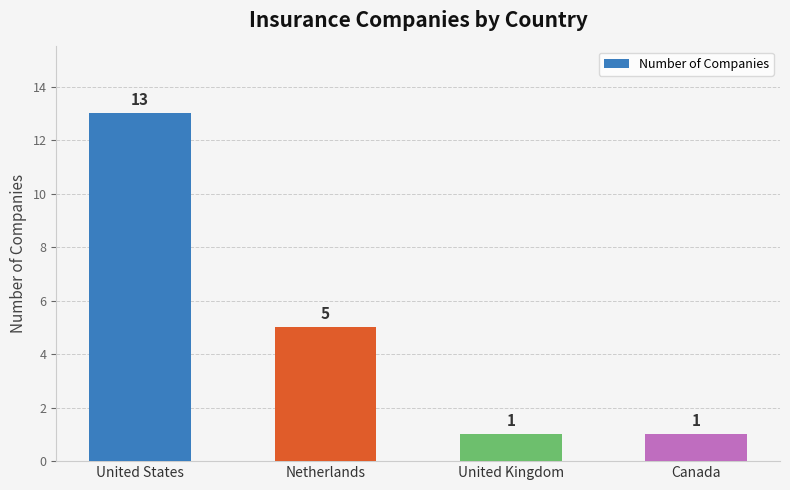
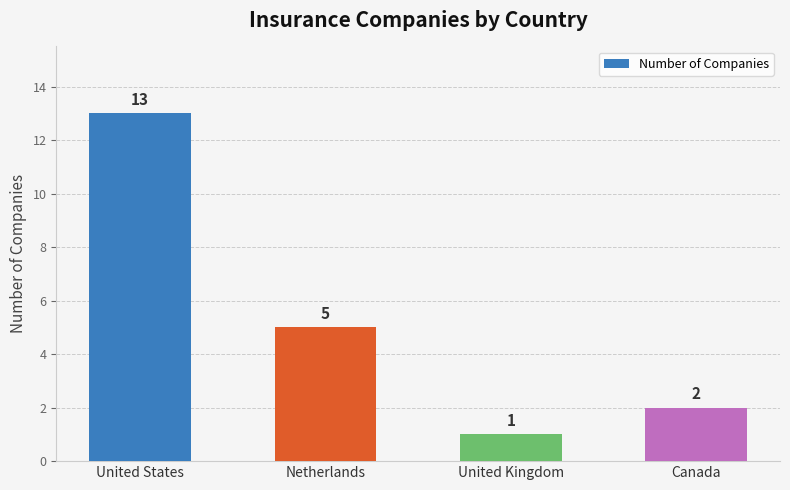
  {
    "United States": 13,
    "Netherlands": 5,
    "United Kingdom": 1,
-   "Canada": 1
+   "Canada": 2
  }
